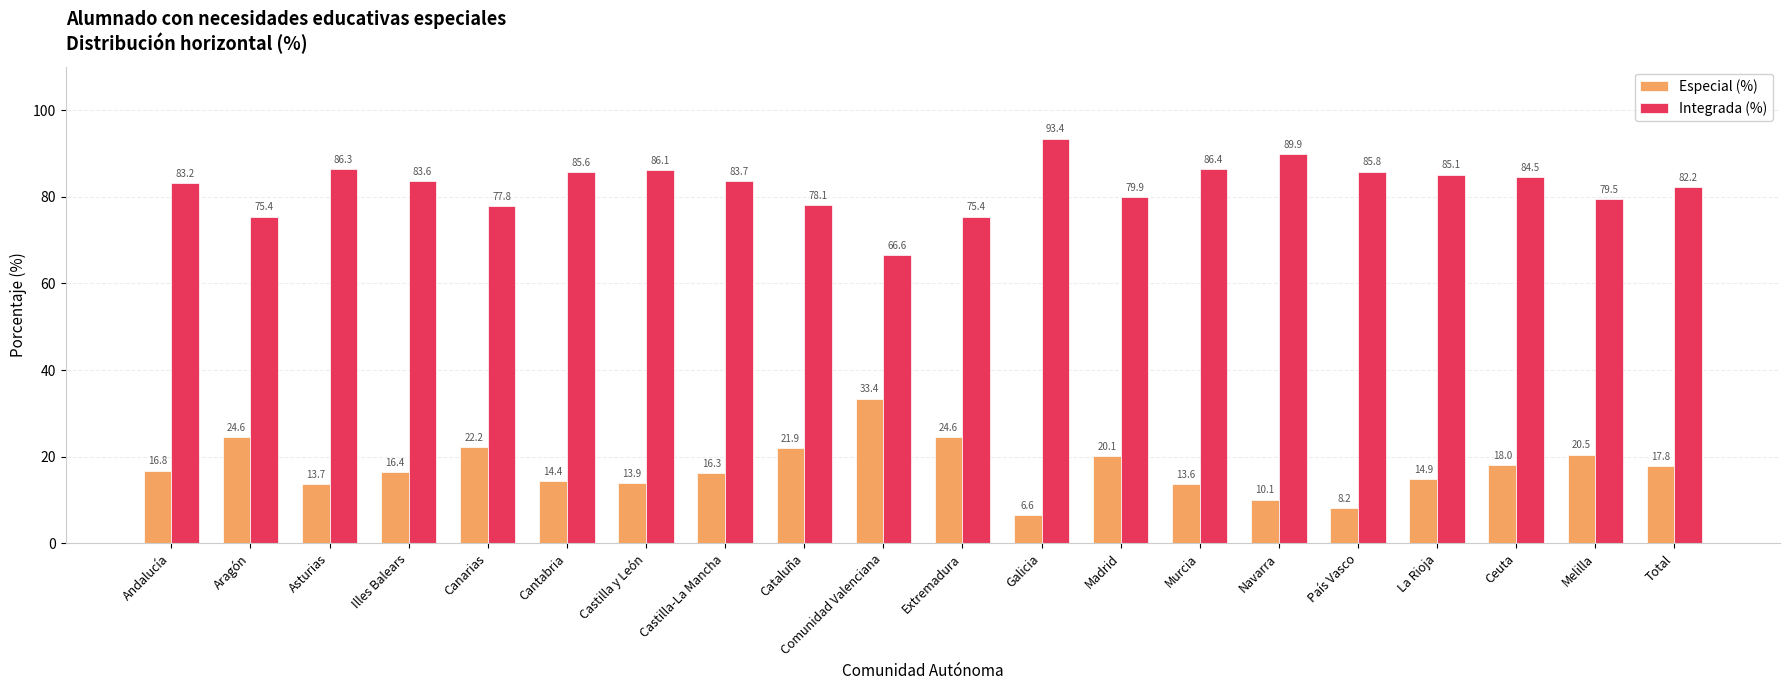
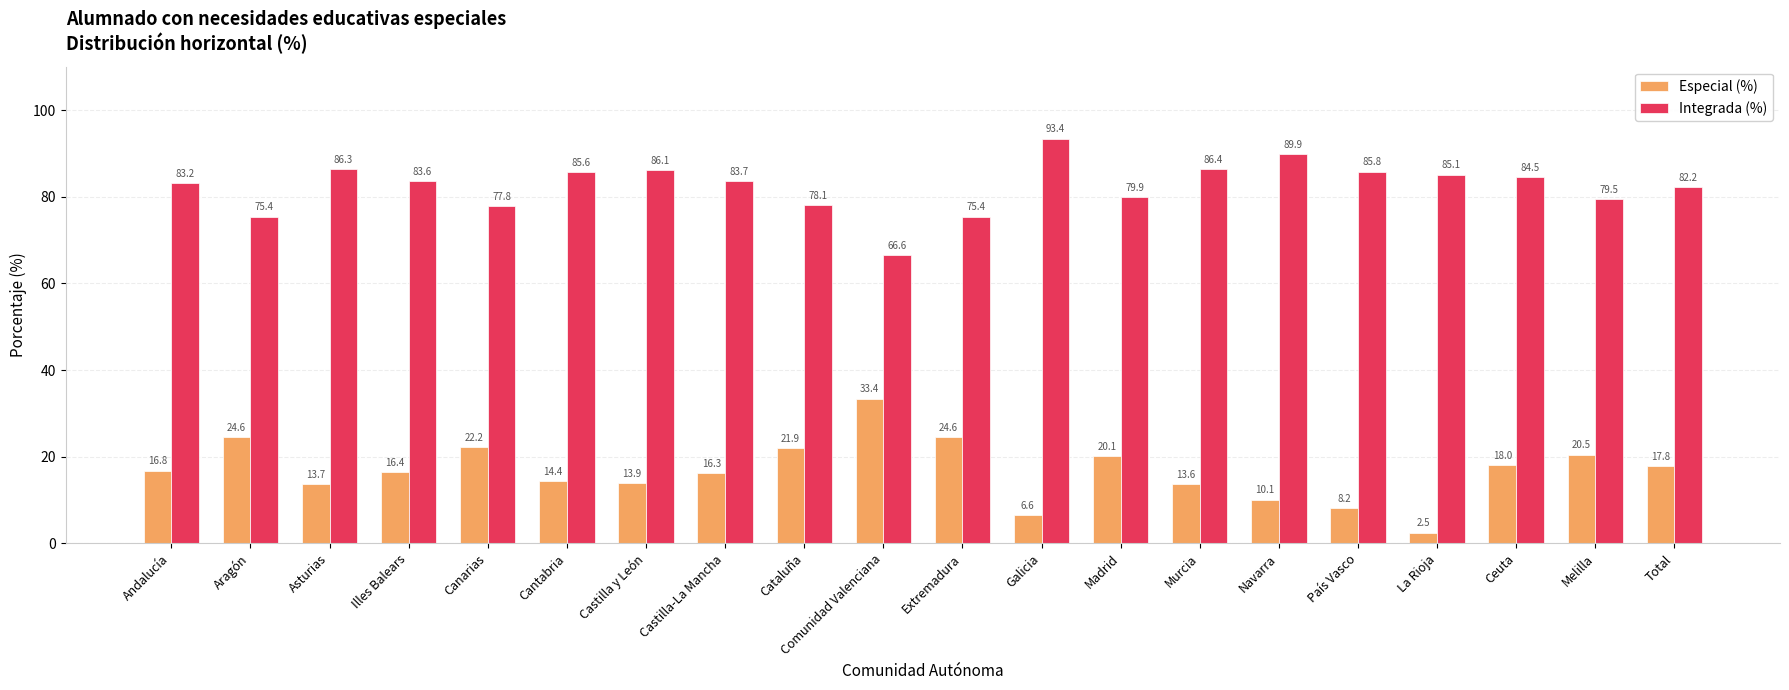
  {
    "Especial (%)": {
      "Andalucía": 16.8,
      "Aragón": 24.6,
      "Asturias": 13.7,
      "Illes Balears": 16.4,
      "Canarias": 22.2,
      "Cantabria": 14.4,
      "Castilla y León": 13.9,
      "Castilla-La Mancha": 16.3,
      "Cataluña": 21.9,
      "Comunidad Valenciana": 33.4,
      "Extremadura": 24.6,
      "Galicia": 6.6,
      "Madrid": 20.1,
      "Murcia": 13.6,
      "Navarra": 10.1,
      "País Vasco": 8.2,
-     "La Rioja": 14.9,
+     "La Rioja": 2.5,
      "Ceuta": 18.0,
      "Melilla": 20.5,
      "Total": 17.8
    },
    "Integrada (%)": {
      "Andalucía": 83.2,
      "Aragón": 75.4,
      "Asturias": 86.3,
      "Illes Balears": 83.6,
      "Canarias": 77.8,
      "Cantabria": 85.6,
      "Castilla y León": 86.1,
      "Castilla-La Mancha": 83.7,
      "Cataluña": 78.1,
      "Comunidad Valenciana": 66.6,
      "Extremadura": 75.4,
      "Galicia": 93.4,
      "Madrid": 79.9,
      "Murcia": 86.4,
      "Navarra": 89.9,
      "País Vasco": 85.8,
      "La Rioja": 85.1,
      "Ceuta": 84.5,
      "Melilla": 79.5,
      "Total": 82.2
    }
  }
